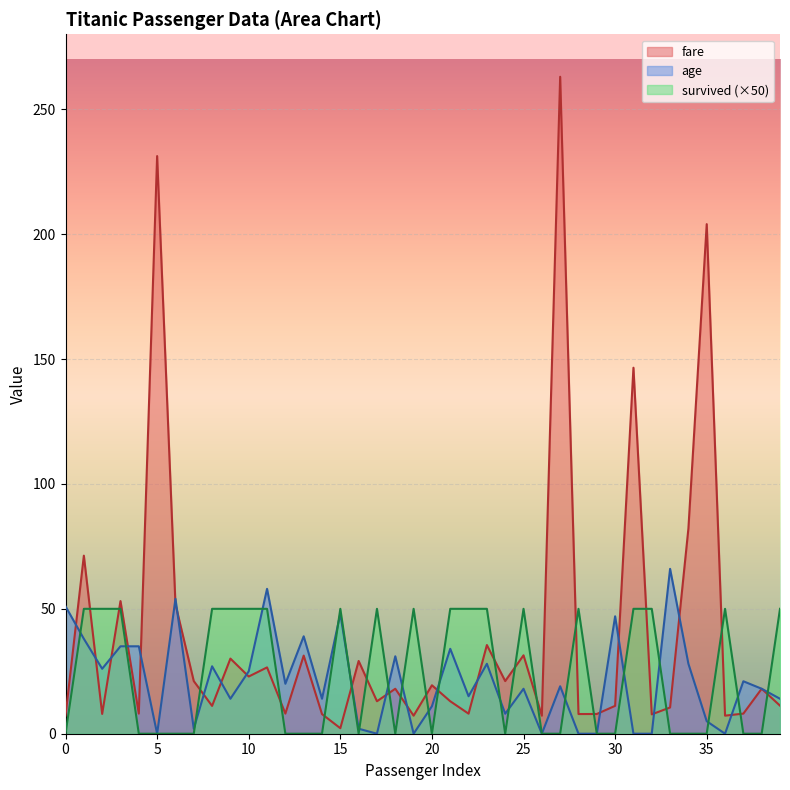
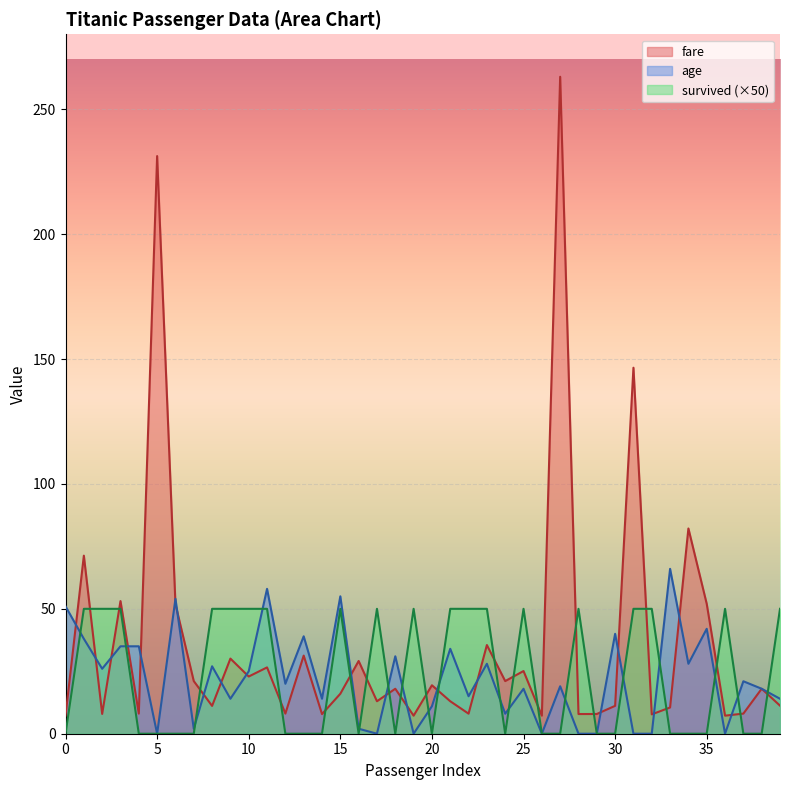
  {
    "fare": {
      "0": 7,
      "5": 231,
      "10": 23,
-     "15": 2,
+     "15": 16,
      "20": 19,
-     "25": 31,
+     "25": 25,
      "30": 11,
-     "35": 204
+     "35": 52
    },
    "age": {
      "0": 51,
      "10": 25,
-     "15": 48,
+     "15": 55,
      "20": 11,
      "25": 18,
-     "30": 47,
-     "35": 5
+     "30": 40,
+     "35": 42
    },
    "survived (×50)": {
      "0": 0,
      "10": 50,
      "15": 50,
      "20": 0,
      "25": 50,
      "30": 0,
      "35": 0
    }
  }
